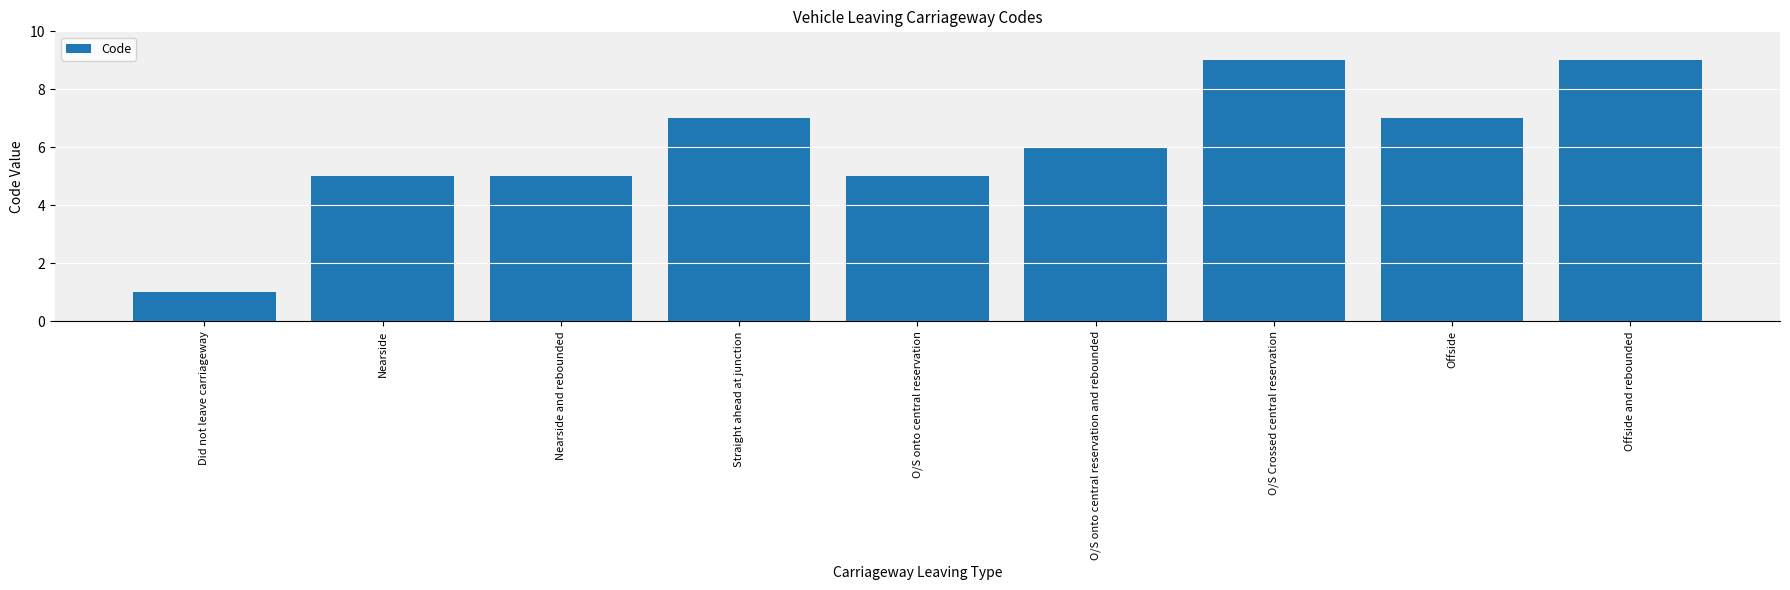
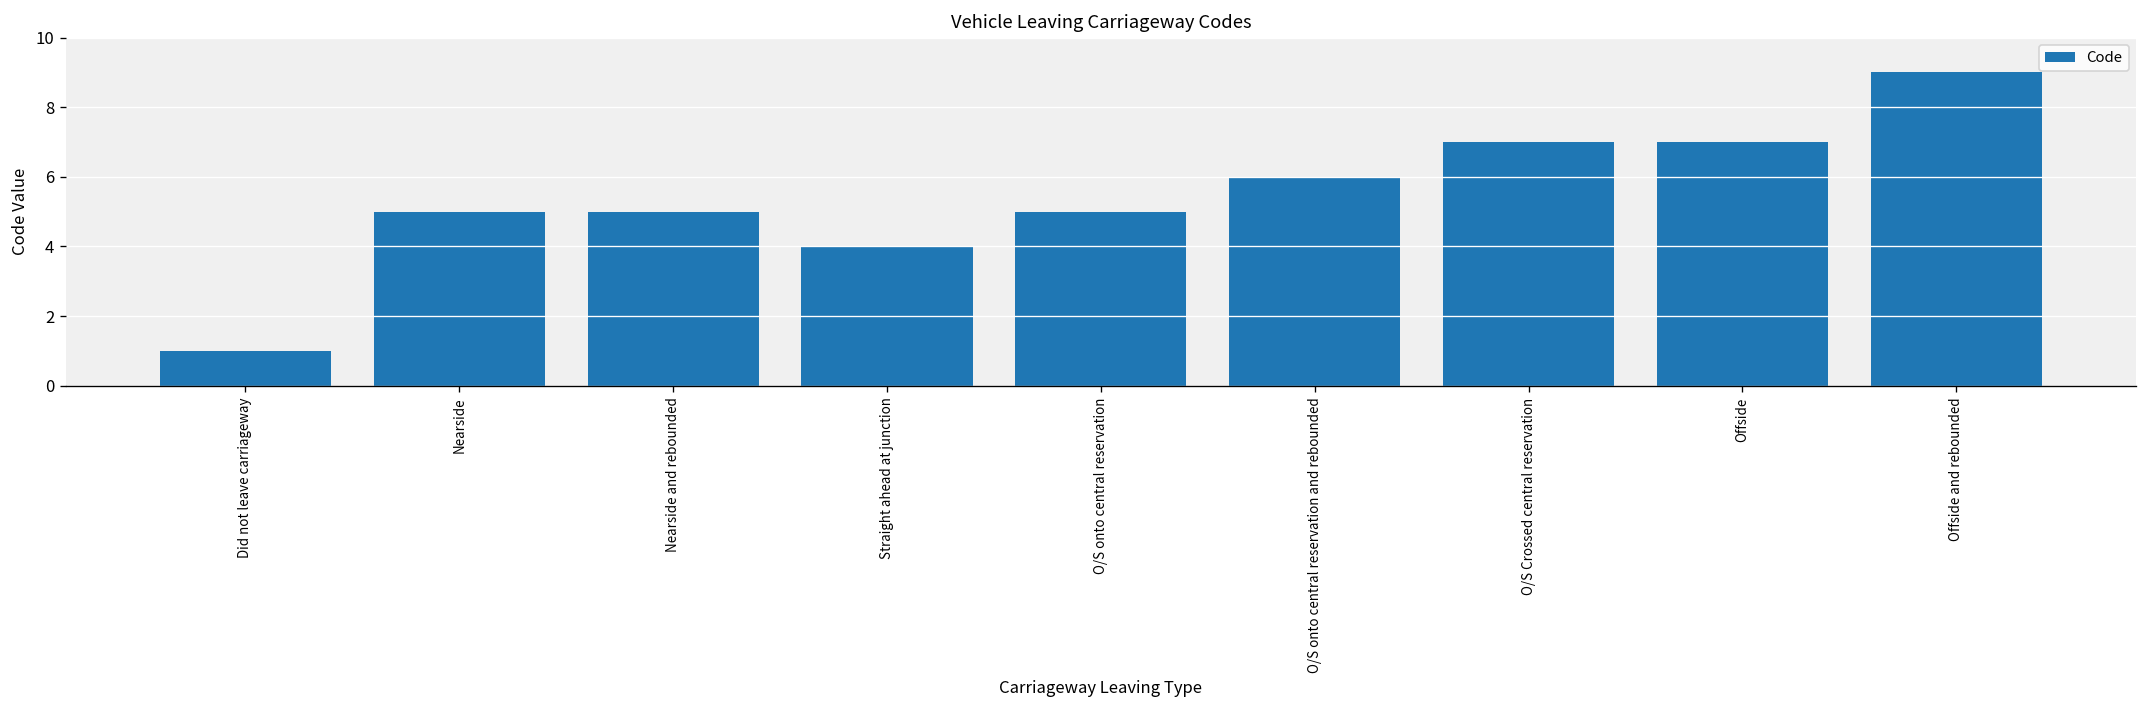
  {
    "Did not leave carriageway": 1,
    "Nearside": 5,
    "Nearside and rebounded": 5,
-   "Straight ahead at junction": 7,
+   "Straight ahead at junction": 4,
    "O/S onto central reservation": 5,
    "O/S onto central reservation and rebounded": 6,
-   "O/S Crossed central reservation": 9,
+   "O/S Crossed central reservation": 7,
    "Offside": 7,
    "Offside and rebounded": 9
  }
